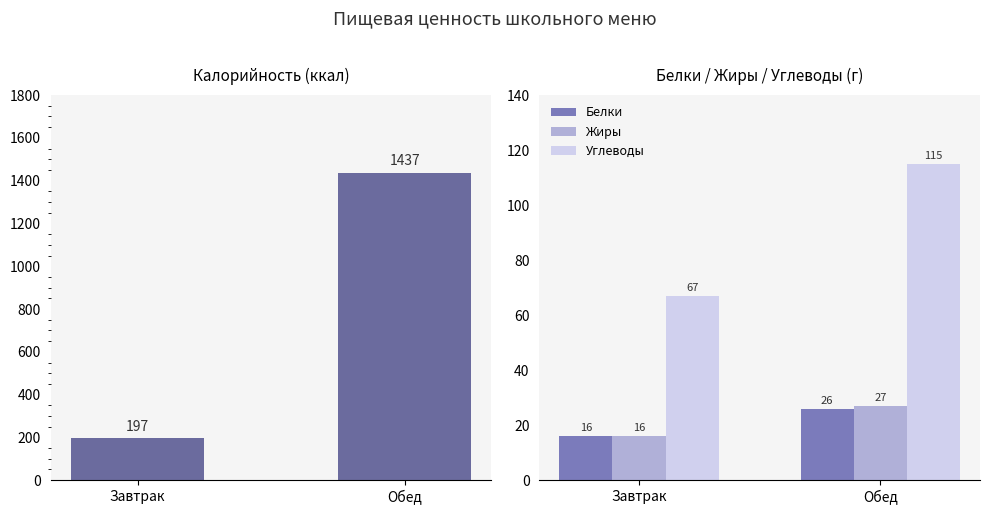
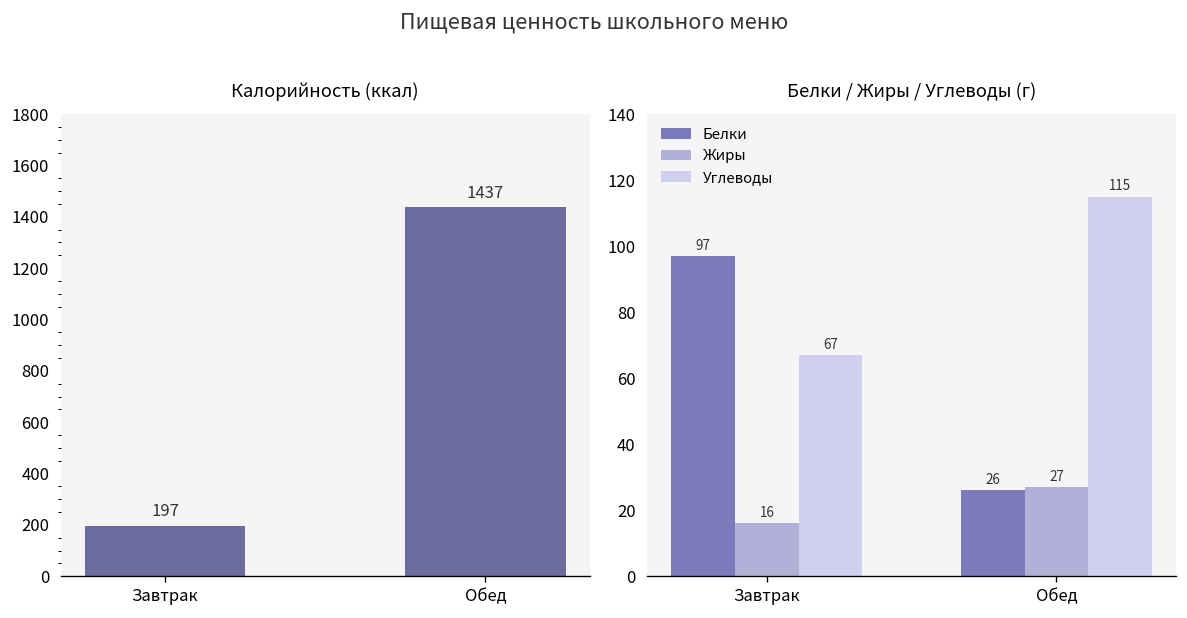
  {
    "Калорийность (ккал)": {
      "Завтрак": 197,
      "Обед": 1437
    },
    "Белки / Жиры / Углеводы (г)": {
      "Белки": {
-       "Завтрак": 16,
+       "Завтрак": 97,
        "Обед": 26
      }
    }
  }
